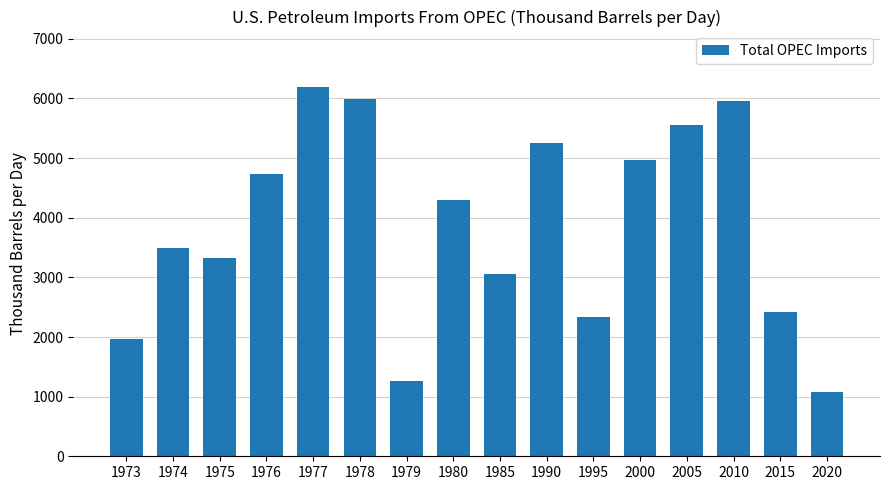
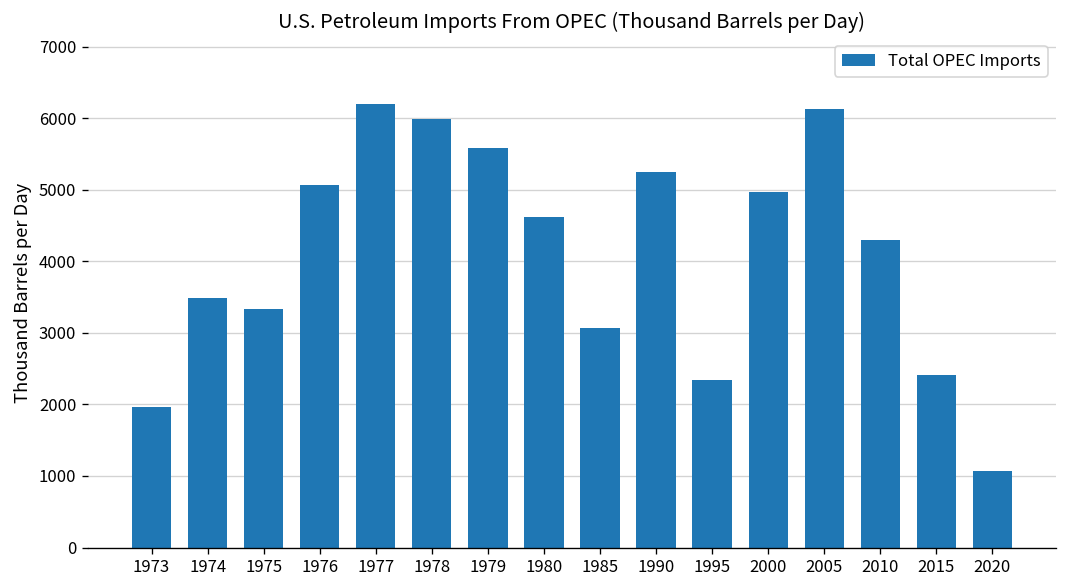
  {
    "1973": 2000,
    "1974": 3500,
    "1975": 3300,
-   "1976": 4700,
+   "1976": 5100,
    "1977": 6200,
    "1978": 6000,
-   "1979": 1300,
-   "1980": 4300,
+   "1979": 5600,
+   "1980": 4600,
    "1985": 3100,
    "1990": 5300,
    "1995": 2300,
    "2000": 5000,
-   "2005": 5500,
-   "2010": 6000,
+   "2005": 6100,
+   "2010": 4300,
    "2015": 2400,
    "2020": 1100
  }
